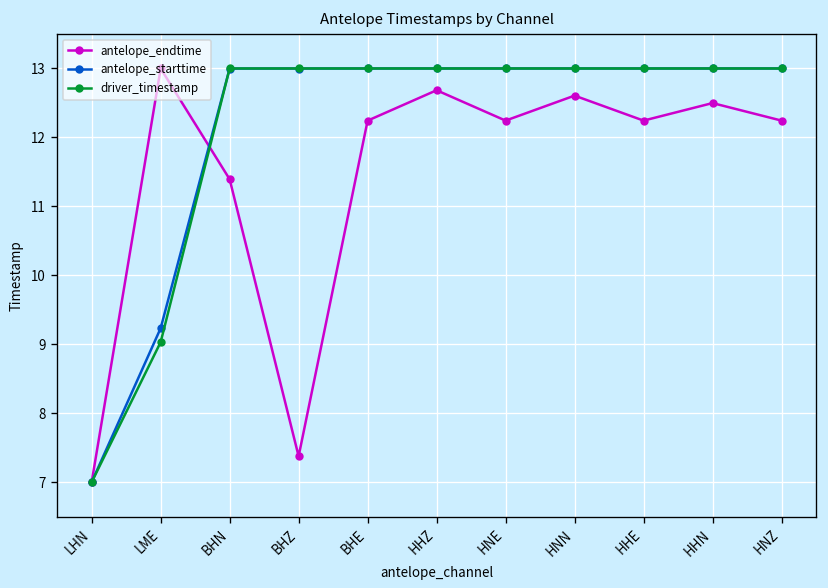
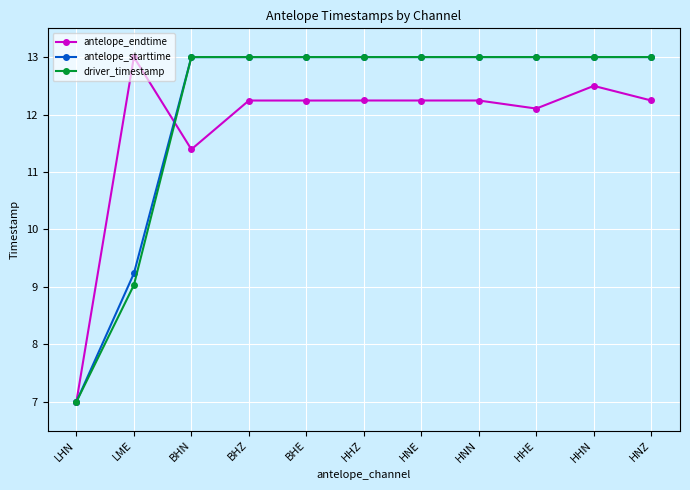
  {
    "antelope_endtime": {
      "BHN": 11.4,
-     "BHZ": 7.4,
+     "BHZ": 12.2,
      "BHE": 12.2,
-     "HHZ": 12.7,
+     "HHZ": 12.2,
      "HNE": 12.2,
-     "HNN": 12.6,
-     "HHE": 12.2,
+     "HNN": 12.2,
+     "HHE": 12.1,
      "HHN": 12.5,
      "HNZ": 12.2
    },
    "antelope_starttime": {
      "LME": 9.2
    },
    "driver_timestamp": {
      "LME": 9.0
    }
  }
